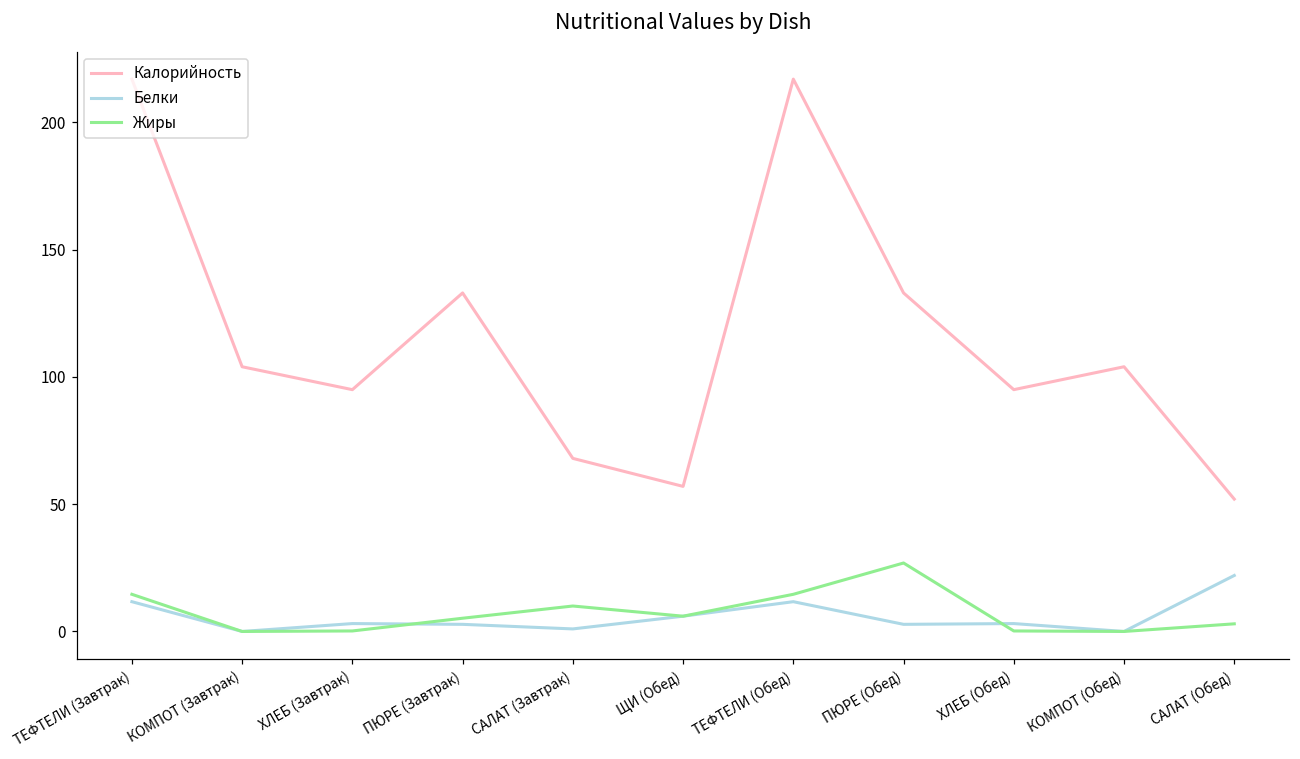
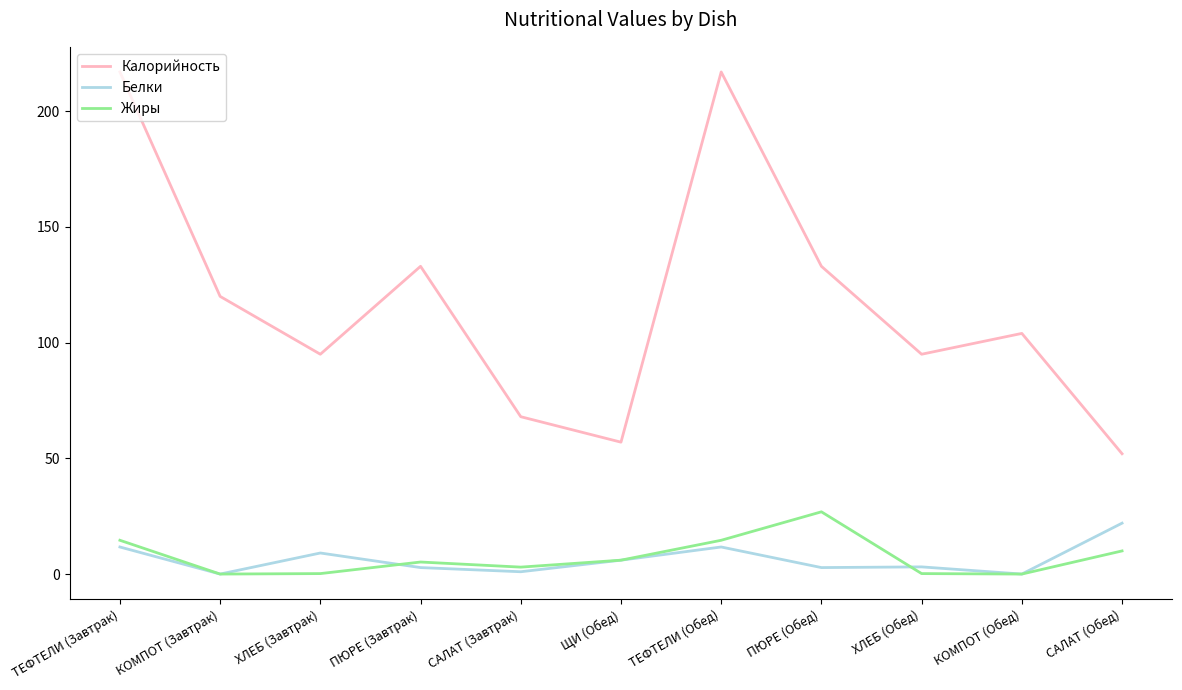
  {
    "Калорийность": {
-     "КОМПОТ (Завтрак)": 104,
+     "КОМПОТ (Завтрак)": 120,
      "ХЛЕБ (Завтрак)": 95,
      "ПЮРЕ (Завтрак)": 133,
      "САЛАТ (Завтрак)": 68,
      "ЩИ (Обед)": 57,
      "ТЕФТЕЛИ (Обед)": 217,
      "ПЮРЕ (Обед)": 133,
      "ХЛЕБ (Обед)": 95,
      "КОМПОТ (Обед)": 104,
      "САЛАТ (Обед)": 52
    },
    "Белки": {
      "ТЕФТЕЛИ (Завтрак)": 12,
-     "ХЛЕБ (Завтрак)": 3,
+     "ХЛЕБ (Завтрак)": 9,
      "ПЮРЕ (Завтрак)": 3,
      "САЛАТ (Завтрак)": 1,
      "ТЕФТЕЛИ (Обед)": 12,
      "ПЮРЕ (Обед)": 3,
      "ХЛЕБ (Обед)": 3,
      "САЛАТ (Обед)": 22
    },
    "Жиры": {
      "ТЕФТЕЛИ (Завтрак)": 15,
      "ХЛЕБ (Завтрак)": 0,
      "ПЮРЕ (Завтрак)": 5,
-     "САЛАТ (Завтрак)": 10,
+     "САЛАТ (Завтрак)": 3,
      "ТЕФТЕЛИ (Обед)": 15,
      "ПЮРЕ (Обед)": 27,
      "ХЛЕБ (Обед)": 0,
-     "САЛАТ (Обед)": 3
+     "САЛАТ (Обед)": 10
    }
  }
